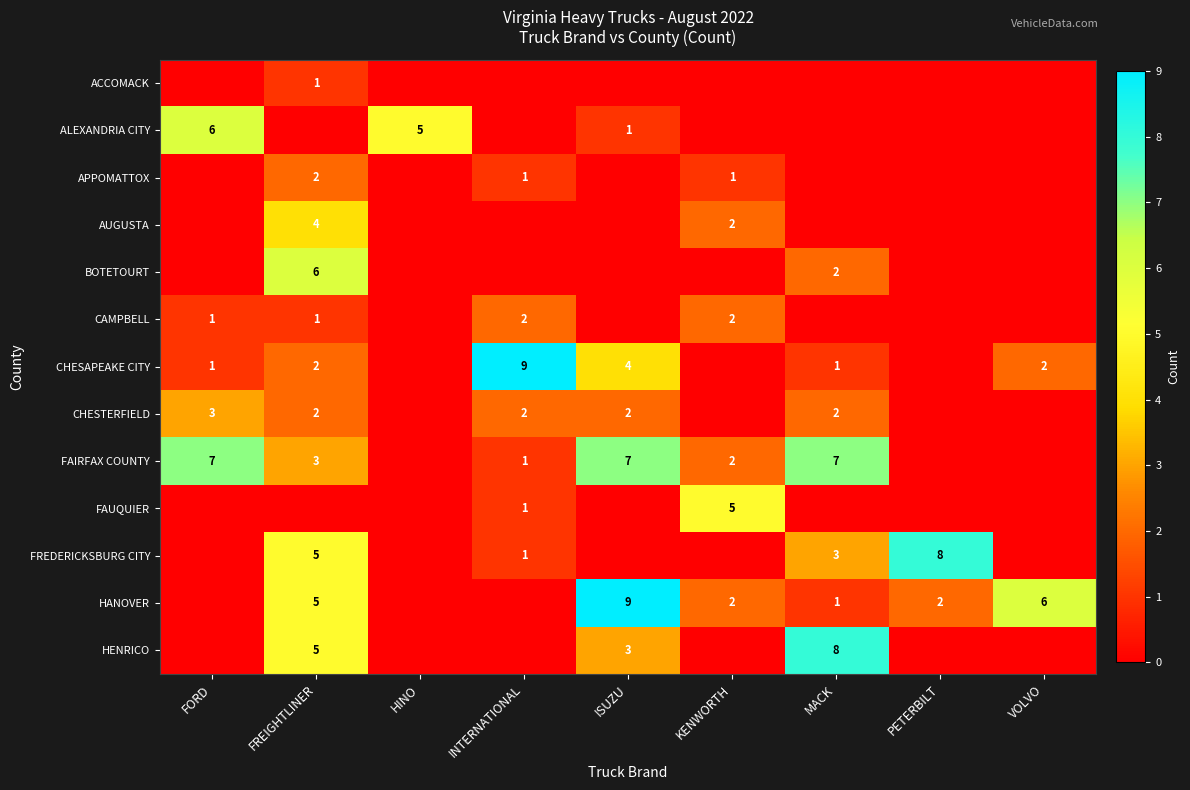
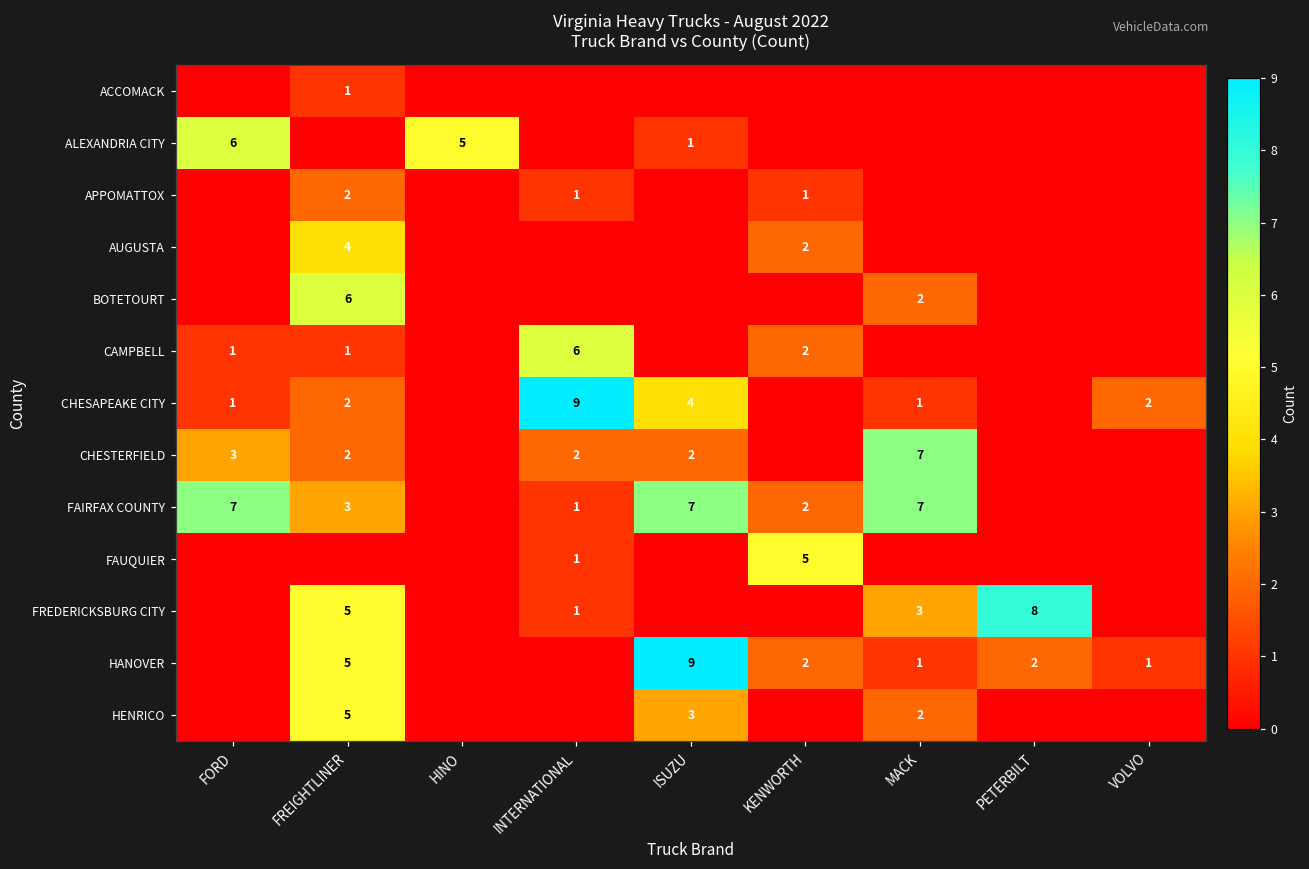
  {
    "ACCOMACK": {
      "FREIGHTLINER": 1
    },
    "ALEXANDRIA CITY": {
      "FORD": 6,
      "HINO": 5,
      "ISUZU": 1
    },
    "APPOMATTOX": {
      "FREIGHTLINER": 2,
      "INTERNATIONAL": 1,
      "KENWORTH": 1
    },
    "AUGUSTA": {
      "FREIGHTLINER": 4,
      "KENWORTH": 2
    },
    "BOTETOURT": {
      "FREIGHTLINER": 6,
      "MACK": 2
    },
    "CAMPBELL": {
      "FORD": 1,
      "FREIGHTLINER": 1,
-     "INTERNATIONAL": 2,
+     "INTERNATIONAL": 6,
      "KENWORTH": 2
    },
    "CHESAPEAKE CITY": {
      "FORD": 1,
      "FREIGHTLINER": 2,
      "INTERNATIONAL": 9,
      "ISUZU": 4,
      "MACK": 1,
      "VOLVO": 2
    },
    "CHESTERFIELD": {
      "FORD": 3,
      "FREIGHTLINER": 2,
      "INTERNATIONAL": 2,
      "ISUZU": 2,
-     "MACK": 2
+     "MACK": 7
    },
    "FAIRFAX COUNTY": {
      "FORD": 7,
      "FREIGHTLINER": 3,
      "INTERNATIONAL": 1,
      "ISUZU": 7,
      "KENWORTH": 2,
      "MACK": 7
    },
    "FAUQUIER": {
      "INTERNATIONAL": 1,
      "KENWORTH": 5
    },
    "FREDERICKSBURG CITY": {
      "FREIGHTLINER": 5,
      "INTERNATIONAL": 1,
      "MACK": 3,
      "PETERBILT": 8
    },
    "HANOVER": {
      "FREIGHTLINER": 5,
      "ISUZU": 9,
      "KENWORTH": 2,
      "MACK": 1,
      "PETERBILT": 2,
-     "VOLVO": 6
+     "VOLVO": 1
    },
    "HENRICO": {
      "FREIGHTLINER": 5,
      "ISUZU": 3,
-     "MACK": 8
+     "MACK": 2
    }
  }
